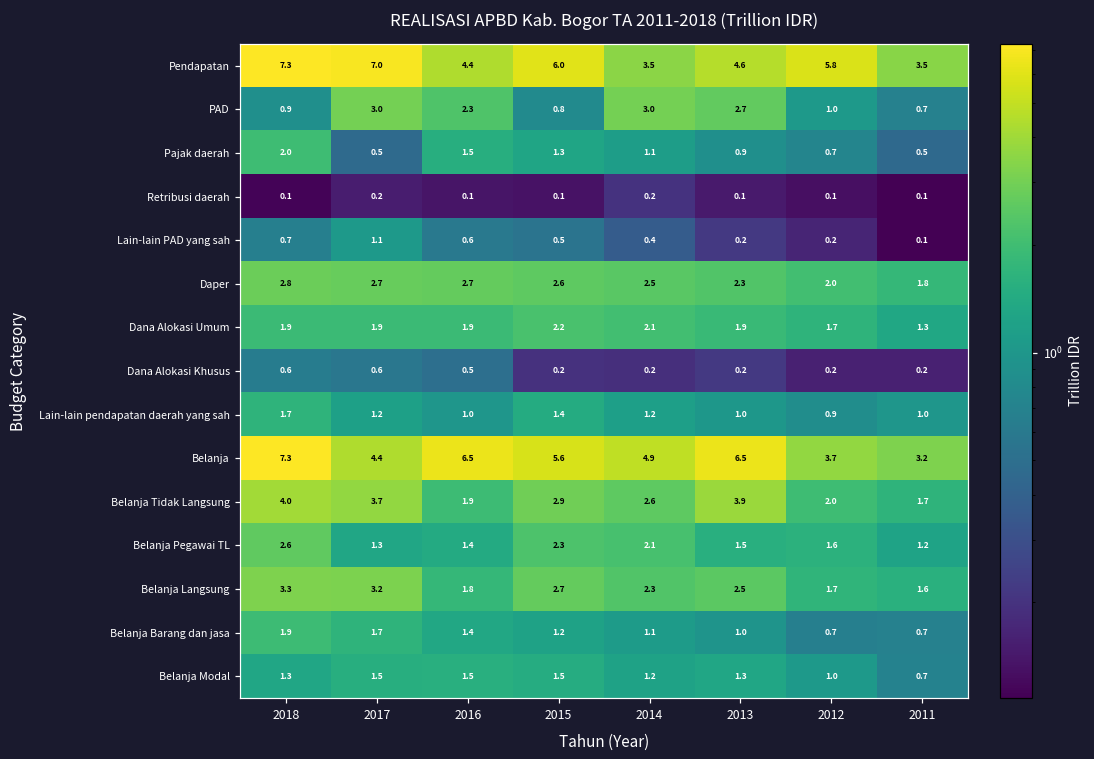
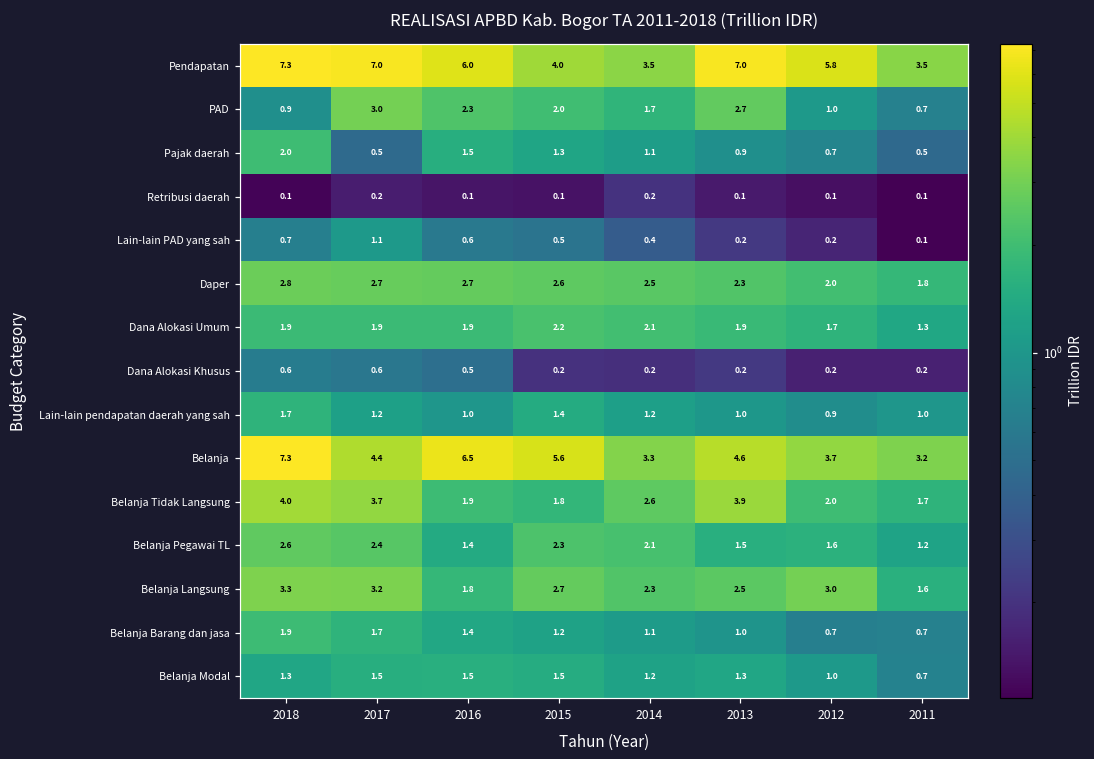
  {
    "Pendapatan": {
      "2018": 7.3,
      "2017": 7.0,
-     "2016": 4.4,
-     "2015": 6.0,
+     "2016": 6.0,
+     "2015": 4.0,
      "2014": 3.5,
-     "2013": 4.6,
+     "2013": 7.0,
      "2012": 5.8,
      "2011": 3.5
    },
    "PAD": {
      "2018": 0.9,
      "2017": 3.0,
      "2016": 2.3,
-     "2015": 0.8,
-     "2014": 3.0,
+     "2015": 2.0,
+     "2014": 1.7,
      "2013": 2.7,
      "2012": 1.0,
      "2011": 0.7
    },
    "Pajak daerah": {
      "2018": 2.0,
      "2017": 0.5,
      "2016": 1.5,
      "2015": 1.3,
      "2014": 1.1,
      "2013": 0.9,
      "2012": 0.7,
      "2011": 0.5
    },
    "Retribusi daerah": {
      "2018": 0.1,
      "2017": 0.2,
      "2016": 0.1,
      "2015": 0.1,
      "2014": 0.2,
      "2013": 0.1,
      "2012": 0.1,
      "2011": 0.1
    },
    "Lain-lain PAD yang sah": {
      "2018": 0.7,
      "2017": 1.1,
      "2016": 0.6,
      "2015": 0.5,
      "2014": 0.4,
      "2013": 0.2,
      "2012": 0.2,
      "2011": 0.1
    },
    "Daper": {
      "2018": 2.8,
      "2017": 2.7,
      "2016": 2.7,
      "2015": 2.6,
      "2014": 2.5,
      "2013": 2.3,
      "2012": 2.0,
      "2011": 1.8
    },
    "Dana Alokasi Umum": {
      "2018": 1.9,
      "2017": 1.9,
      "2016": 1.9,
      "2015": 2.2,
      "2014": 2.1,
      "2013": 1.9,
      "2012": 1.7,
      "2011": 1.3
    },
    "Dana Alokasi Khusus": {
      "2018": 0.6,
      "2017": 0.6,
      "2016": 0.5,
      "2015": 0.2,
      "2014": 0.2,
      "2013": 0.2,
      "2012": 0.2,
      "2011": 0.2
    },
    "Lain-lain pendapatan daerah yang sah": {
      "2018": 1.7,
      "2017": 1.2,
      "2016": 1.0,
      "2015": 1.4,
      "2014": 1.2,
      "2013": 1.0,
      "2012": 0.9,
      "2011": 1.0
    },
    "Belanja": {
      "2018": 7.3,
      "2017": 4.4,
      "2016": 6.5,
      "2015": 5.6,
-     "2014": 4.9,
-     "2013": 6.5,
+     "2014": 3.3,
+     "2013": 4.6,
      "2012": 3.7,
      "2011": 3.2
    },
    "Belanja Tidak Langsung": {
      "2018": 4.0,
      "2017": 3.7,
      "2016": 1.9,
-     "2015": 2.9,
+     "2015": 1.8,
      "2014": 2.6,
      "2013": 3.9,
      "2012": 2.0,
      "2011": 1.7
    },
    "Belanja Pegawai TL": {
      "2018": 2.6,
-     "2017": 1.3,
+     "2017": 2.4,
      "2016": 1.4,
      "2015": 2.3,
      "2014": 2.1,
      "2013": 1.5,
      "2012": 1.6,
      "2011": 1.2
    },
    "Belanja Langsung": {
      "2018": 3.3,
      "2017": 3.2,
      "2016": 1.8,
      "2015": 2.7,
      "2014": 2.3,
      "2013": 2.5,
-     "2012": 1.7,
+     "2012": 3.0,
      "2011": 1.6
    },
    "Belanja Barang dan jasa": {
      "2018": 1.9,
      "2017": 1.7,
      "2016": 1.4,
      "2015": 1.2,
      "2014": 1.1,
      "2013": 1.0,
      "2012": 0.7,
      "2011": 0.7
    },
    "Belanja Modal": {
      "2018": 1.3,
      "2017": 1.5,
      "2016": 1.5,
      "2015": 1.5,
      "2014": 1.2,
      "2013": 1.3,
      "2012": 1.0,
      "2011": 0.7
    }
  }
